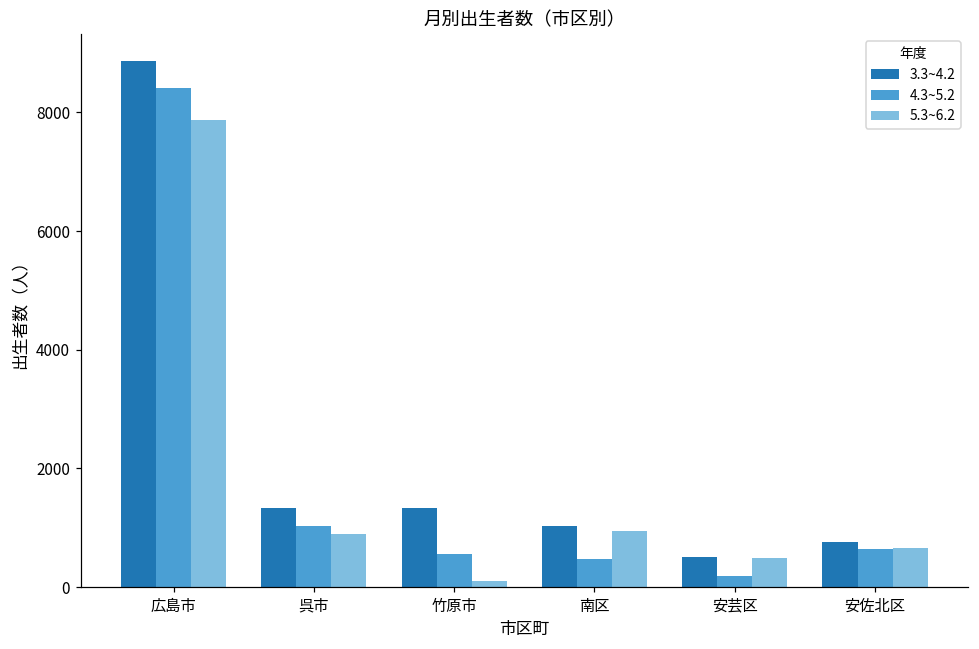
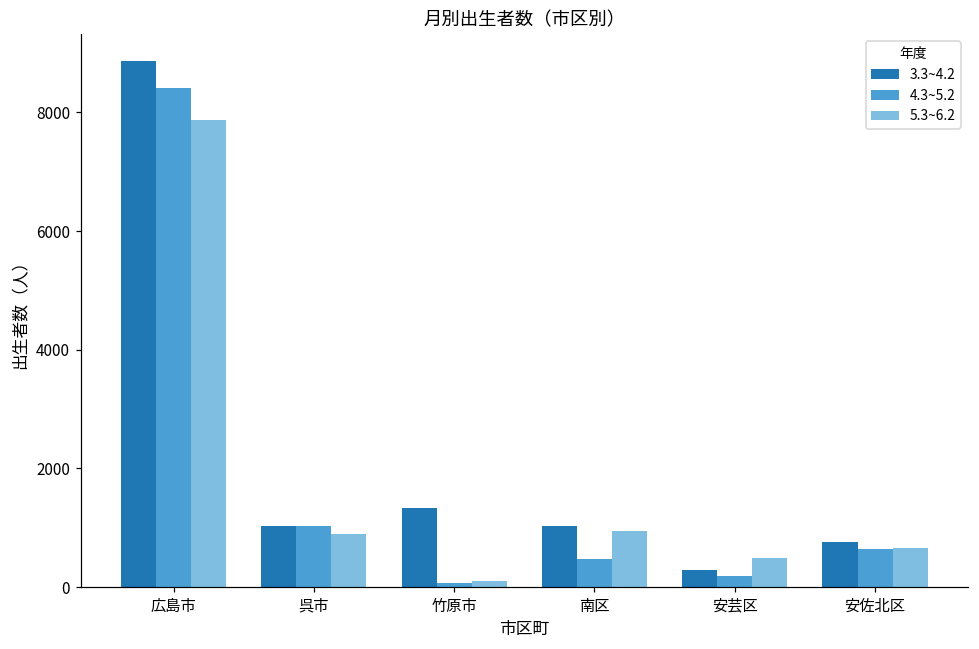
  {
    "3.3~4.2": {
      "広島市": 8900,
-     "呉市": 1300,
+     "呉市": 1000,
      "竹原市": 1300,
      "南区": 1000,
-     "安芸区": 500,
+     "安芸区": 300,
      "安佐北区": 800
    },
    "4.3~5.2": {
      "広島市": 8400,
      "呉市": 1000,
-     "竹原市": 600,
+     "竹原市": 100,
      "南区": 500,
      "安芸区": 200,
      "安佐北区": 600
    },
    "5.3~6.2": {
      "広島市": 7900,
      "呉市": 900,
      "竹原市": 100,
      "南区": 900,
      "安芸区": 500,
      "安佐北区": 700
    }
  }
